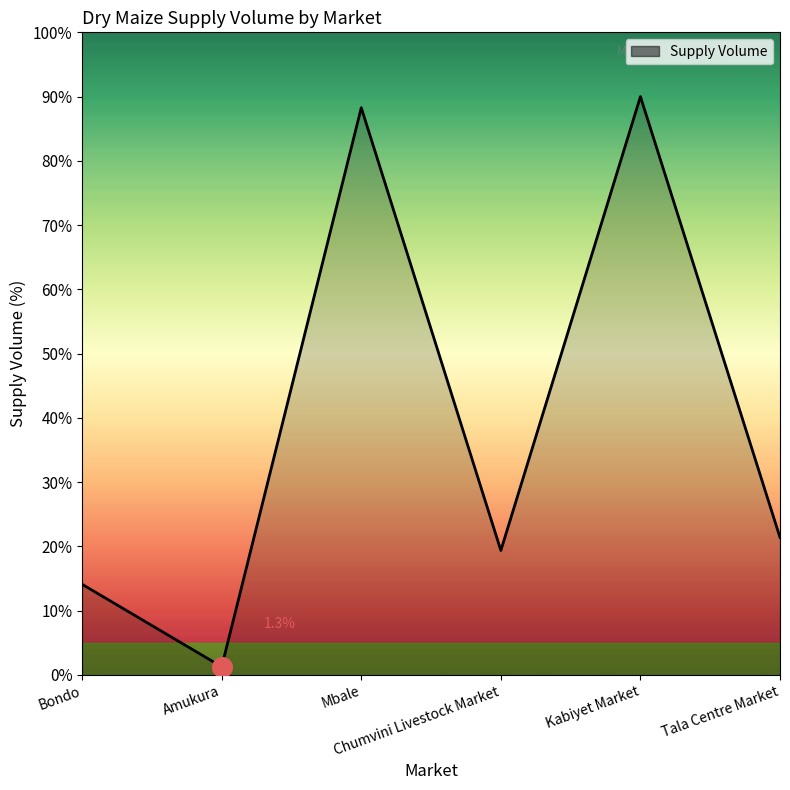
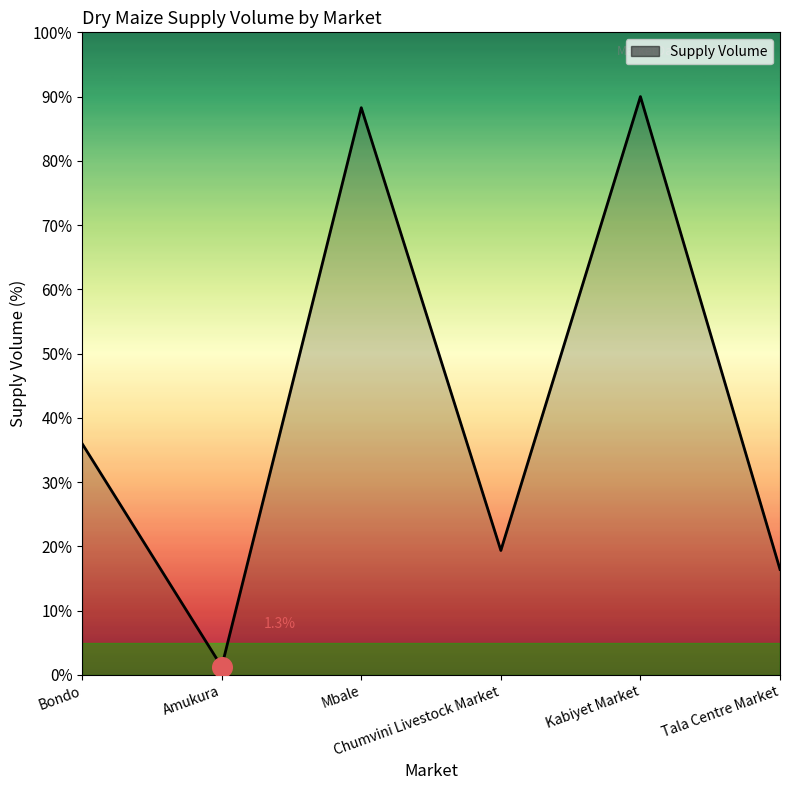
  {
    "Supply Volume": {
-     "Bondo": "14%",
+     "Bondo": "36%",
      "Mbale": "88%",
      "Chumvini Livestock Market": "19%",
      "Kabiyet Market": "90%",
-     "Tala Centre Market": "21%"
+     "Tala Centre Market": "16%"
    }
  }
